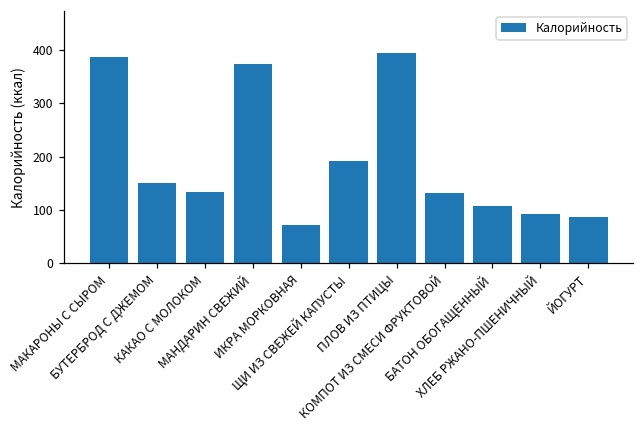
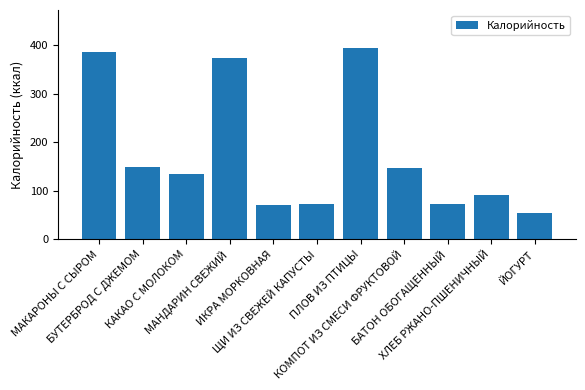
  {
    "МАКАРОНЫ С СЫРОМ": 390,
    "БУТЕРБРОД С ДЖЕМОМ": 150,
    "КАКАО С МОЛОКОМ": 130,
    "МАНДАРИН СВЕЖИЙ": 370,
    "ИКРА МОРКОВНАЯ": 70,
-   "ЩИ ИЗ СВЕЖЕЙ КАПУСТЫ": 190,
+   "ЩИ ИЗ СВЕЖЕЙ КАПУСТЫ": 70,
    "ПЛОВ ИЗ ПТИЦЫ": 390,
-   "КОМПОТ ИЗ СМЕСИ ФРУКТОВОЙ": 130,
-   "БАТОН ОБОГАЩЕННЫЙ": 110,
+   "КОМПОТ ИЗ СМЕСИ ФРУКТОВОЙ": 150,
+   "БАТОН ОБОГАЩЕННЫЙ": 70,
    "ХЛЕБ РЖАНО-ПШЕНИЧНЫЙ": 90,
-   "ЙОГУРТ": 90
+   "ЙОГУРТ": 60
  }
